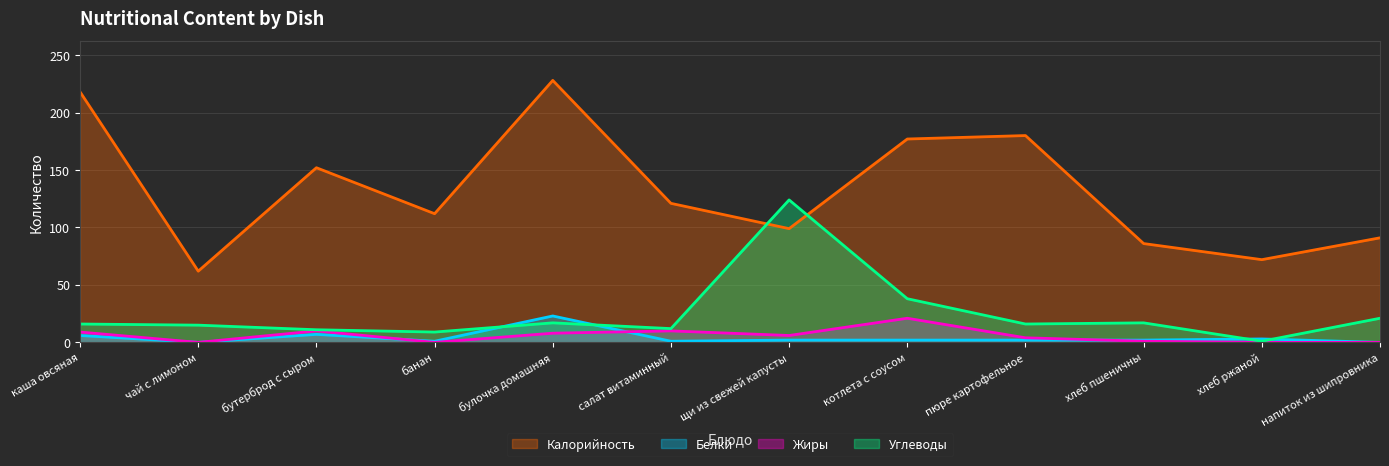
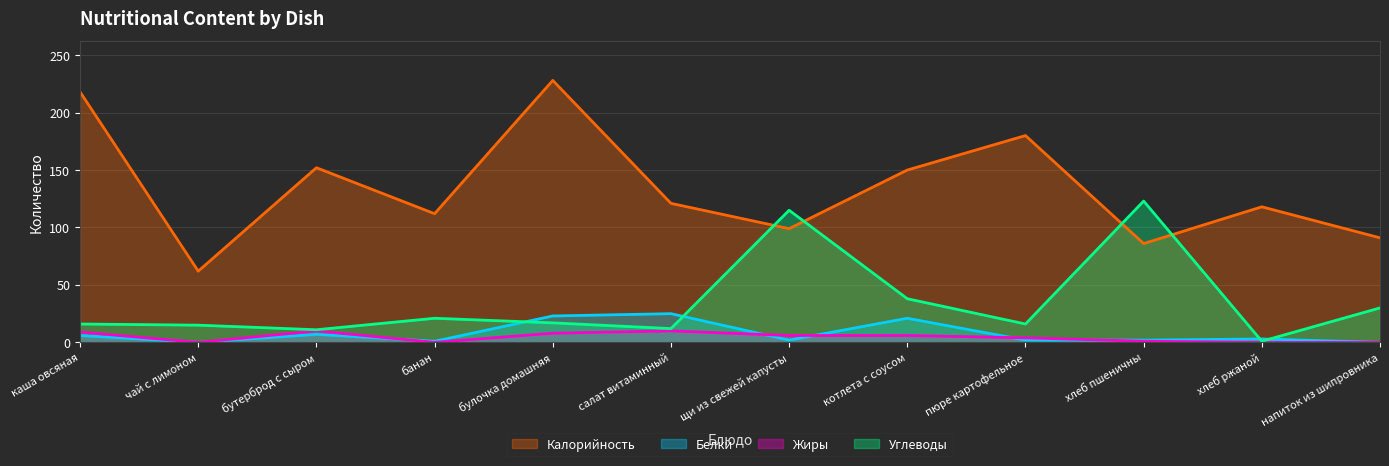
  {
    "Калорийность": {
      "каша овсяная": 218,
      "чай с лимоном": 62,
      "бутерброд с сыром": 152,
      "банан": 112,
      "булочка домашняя": 228,
      "салат витаминный": 121,
      "щи из свежей капусты": 99,
-     "котлета с соусом": 177,
+     "котлета с соусом": 150,
      "пюре картофельное": 180,
      "хлеб пшеничны": 86,
-     "хлеб ржаной": 72,
+     "хлеб ржаной": 118,
      "напиток из шипровника": 91
    },
    "Белки": {
      "каша овсяная": 6,
      "бутерброд с сыром": 7,
      "булочка домашняя": 23,
-     "салат витаминный": 1,
+     "салат витаминный": 25,
      "щи из свежей капусты": 2,
-     "котлета с соусом": 2
+     "котлета с соусом": 21
    },
    "Жиры": {
      "каша овсяная": 9,
      "булочка домашняя": 8,
      "щи из свежей капусты": 6,
-     "котлета с соусом": 21
+     "котлета с соусом": 6
    },
    "Углеводы": {
      "каша овсяная": 16,
      "чай с лимоном": 15,
-     "банан": 9,
+     "банан": 21,
      "булочка домашняя": 17,
-     "щи из свежей капусты": 124,
+     "щи из свежей капусты": 115,
      "котлета с соусом": 38,
      "пюре картофельное": 16,
-     "хлеб пшеничны": 17,
-     "напиток из шипровника": 21
+     "хлеб пшеничны": 123,
+     "напиток из шипровника": 30
    }
  }
